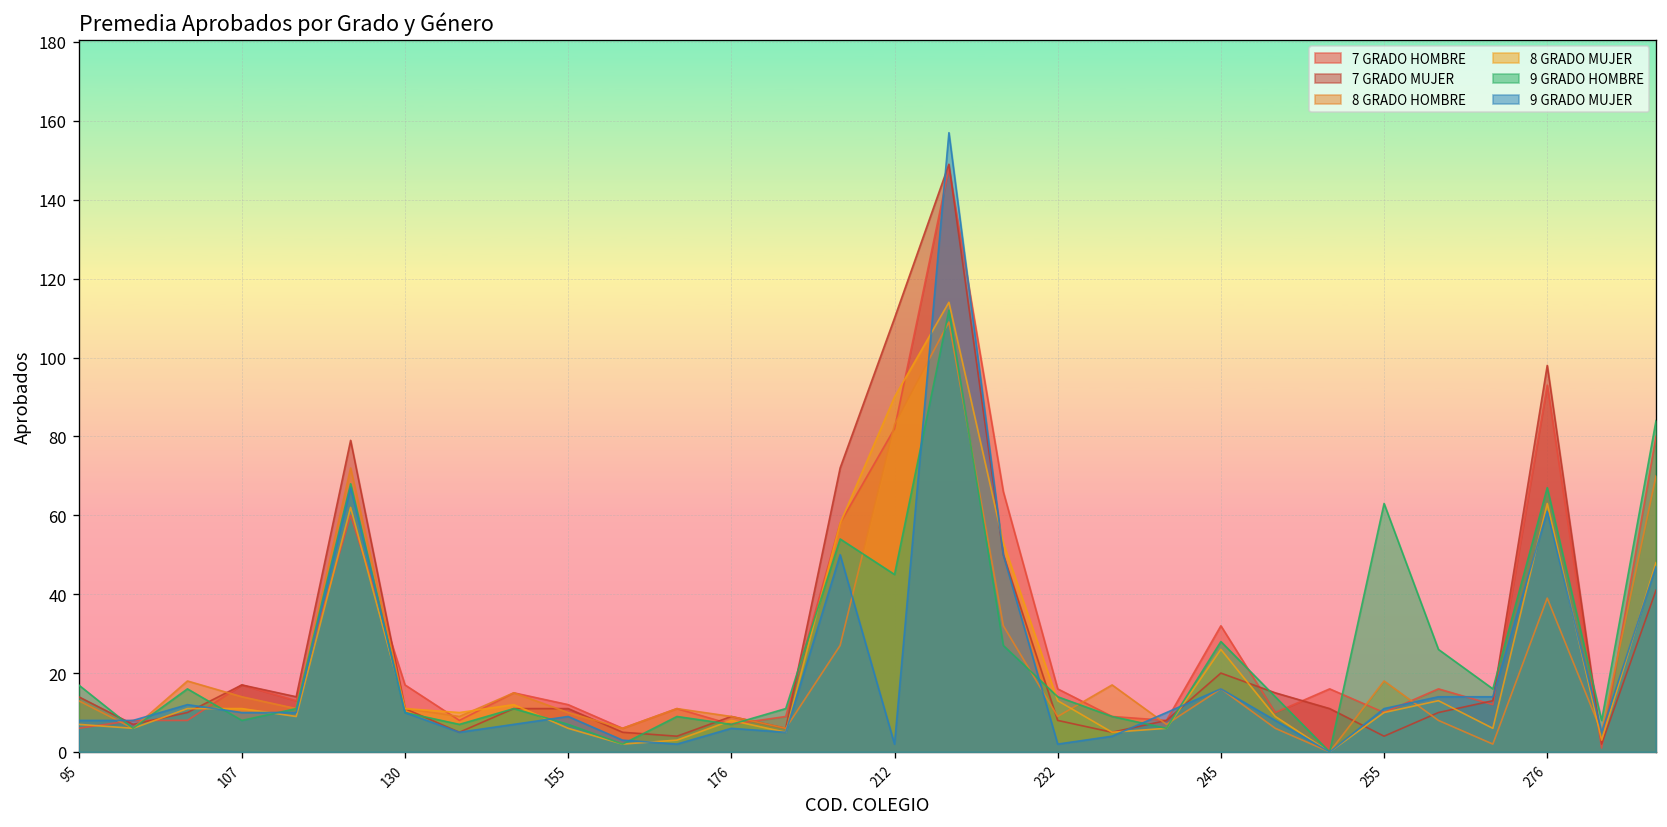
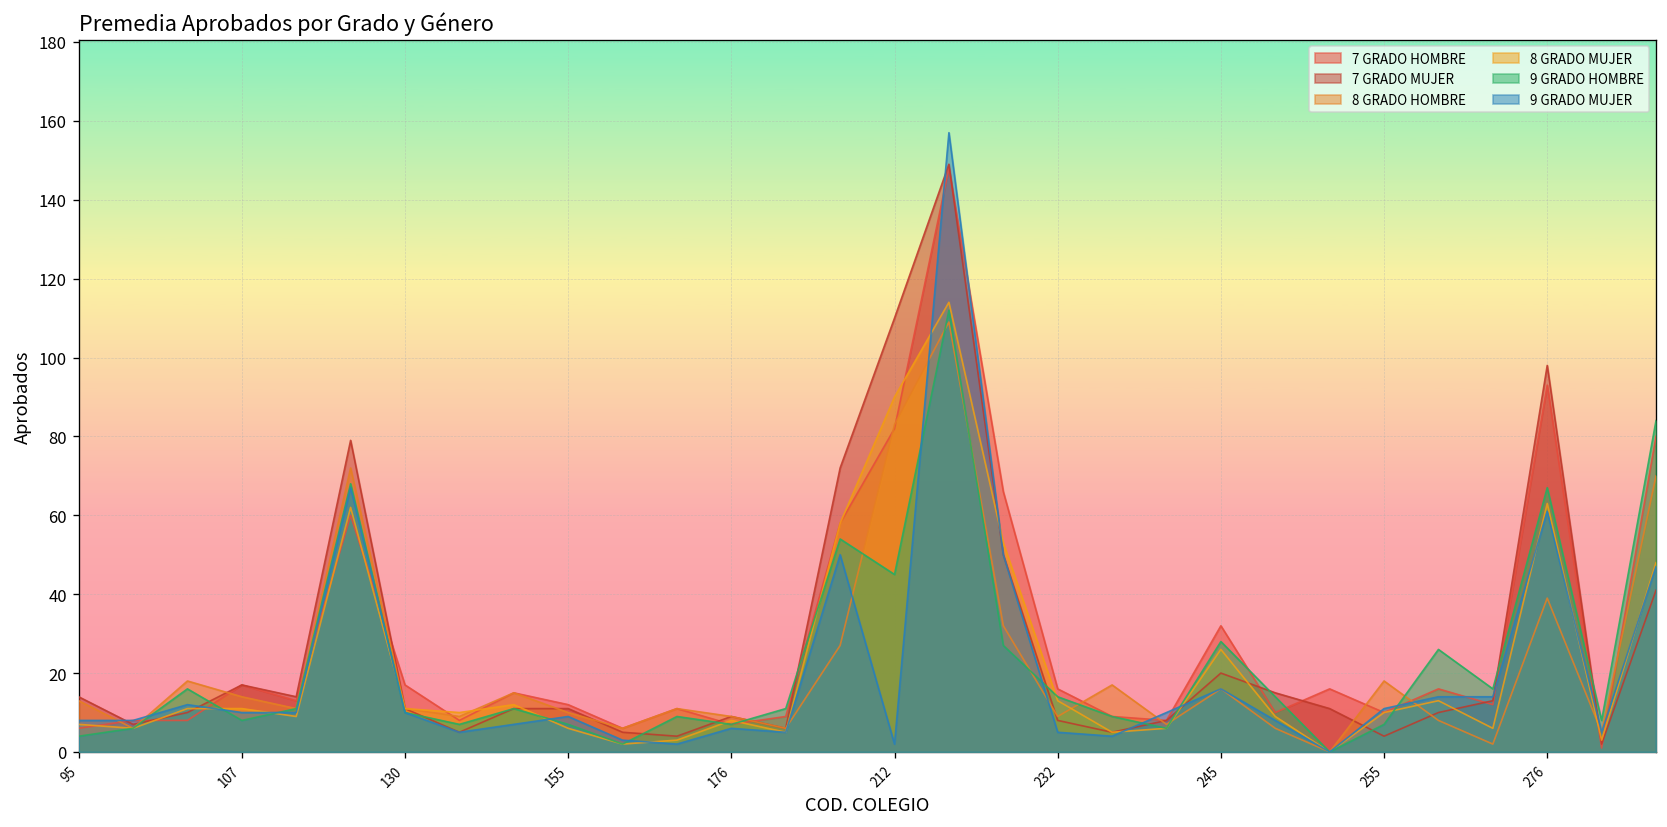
  {
    "9 GRADO HOMBRE": {
-     "95": 17,
+     "95": 4,
      "107": 8,
      "155": 7,
      "212": 45,
      "232": 14,
      "245": 28,
-     "255": 63,
+     "255": 7,
      "276": 67
    },
    "9 GRADO MUJER": {
      "95": 8,
      "107": 10,
      "155": 9,
      "176": 6,
      "212": 2,
-     "232": 2,
+     "232": 5,
      "255": 11,
      "276": 61
    }
  }
